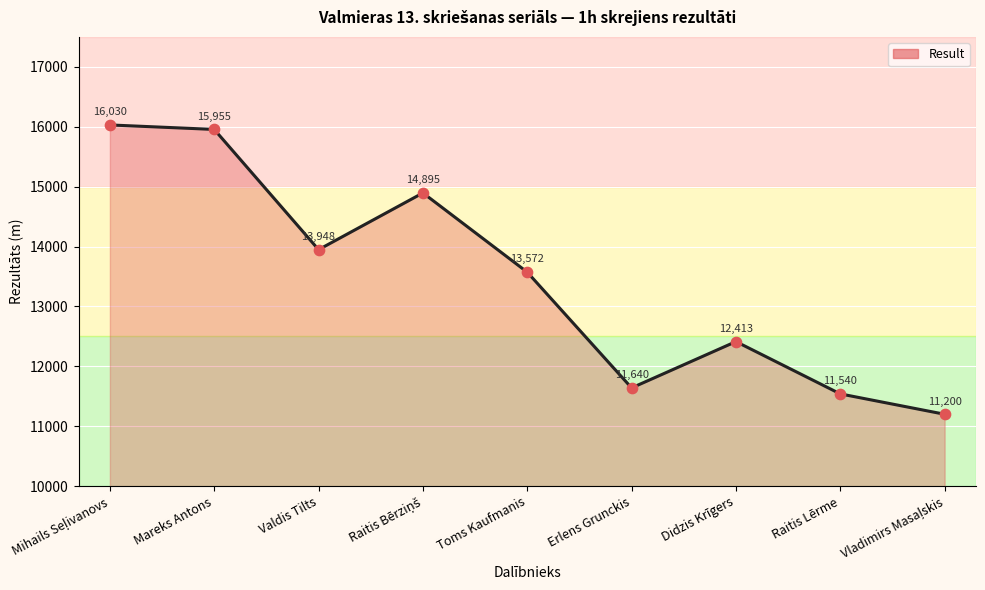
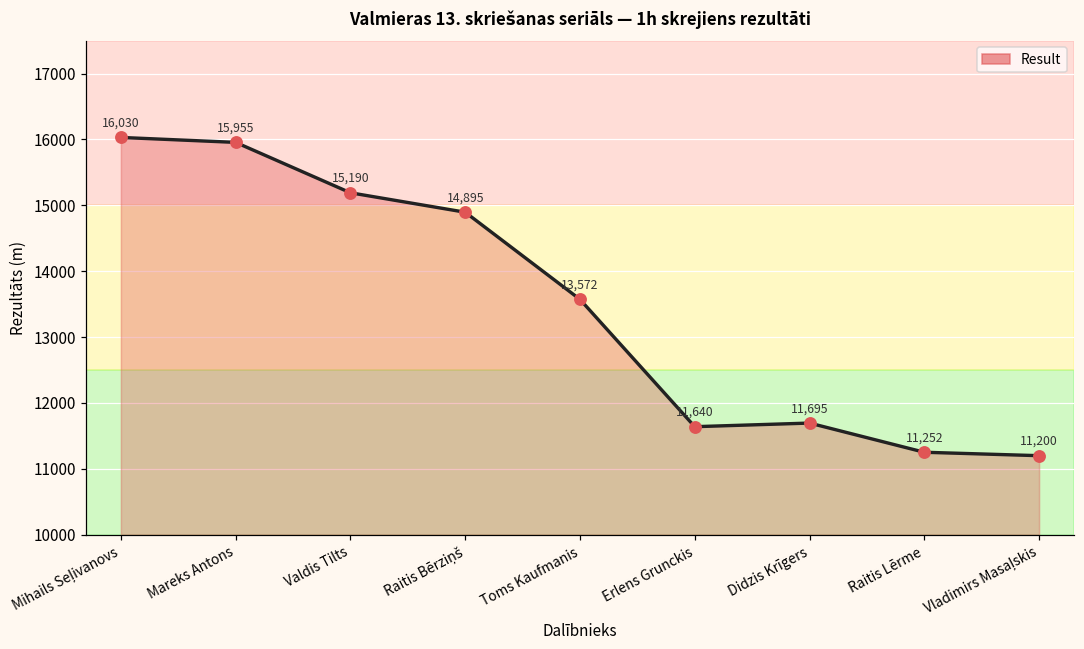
  {
    "Mihails Seļivanovs": "16,030",
    "Mareks Antons": "15,955",
-   "Valdis Tilts": "13,948",
+   "Valdis Tilts": "15,190",
    "Raitis Bērziņš": "14,895",
    "Toms Kaufmanis": "13,572",
    "Erlens Grunckis": "11,640",
-   "Didzis Krīgers": "12,413",
-   "Raitis Lērme": "11,540",
+   "Didzis Krīgers": "11,695",
+   "Raitis Lērme": "11,252",
    "Vladimirs Masaļskis": "11,200"
  }
